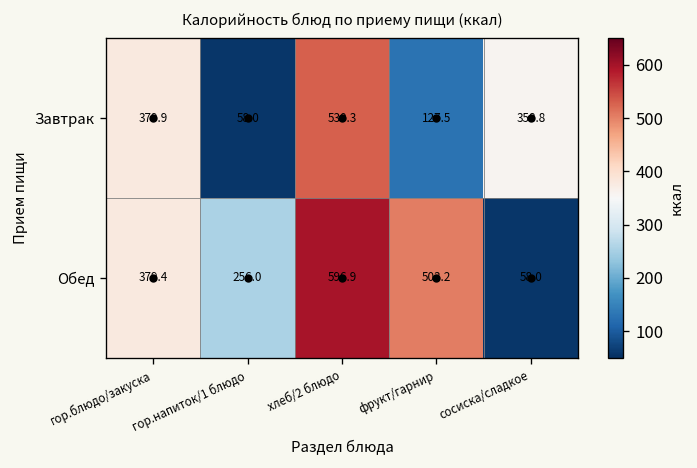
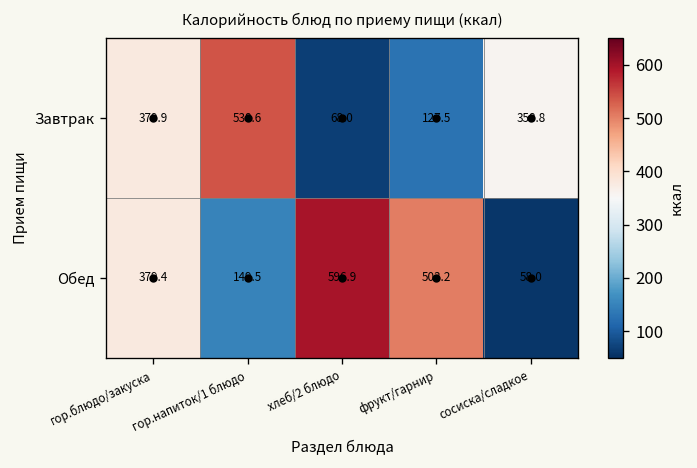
  {
    "Завтрак": {
-     "гор.напиток/1 блюдо": 58.0,
-     "хлеб/2 блюдо": 530.3
+     "гор.напиток/1 блюдо": 538.6,
+     "хлеб/2 блюдо": 68.0
    },
    "Обед": {
-     "гор.напиток/1 блюдо": 256.0
+     "гор.напиток/1 блюдо": 149.5
    }
  }
